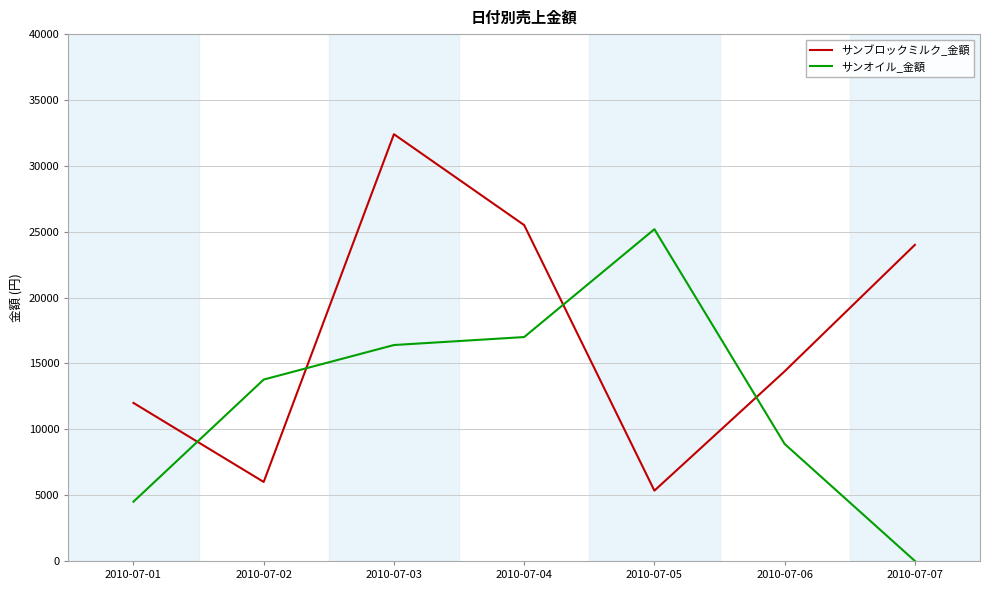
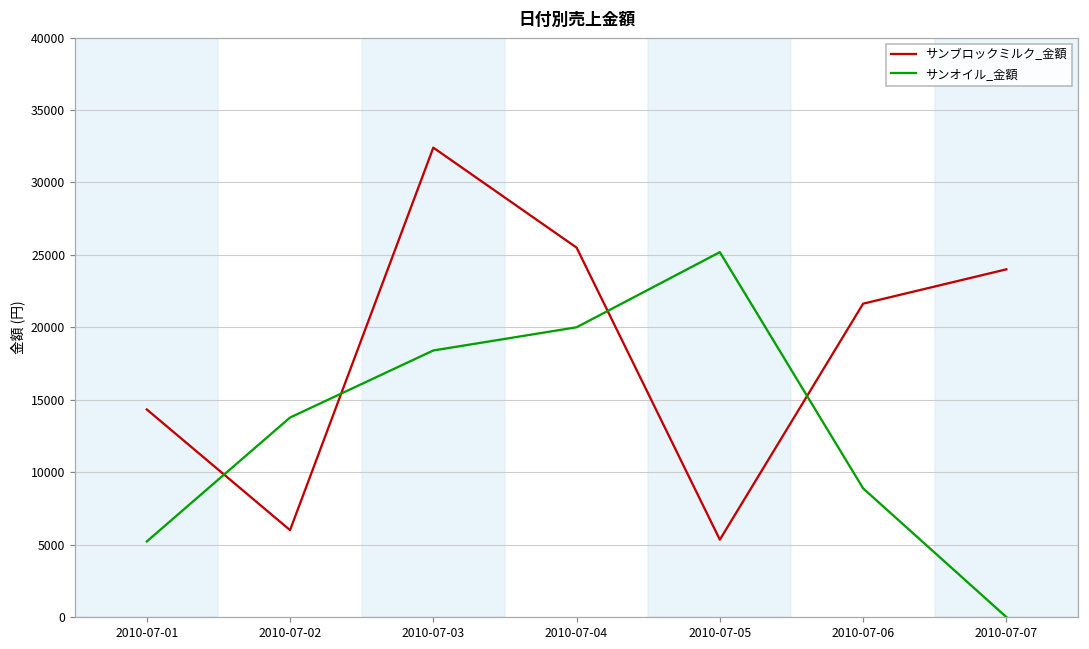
  {
    "サンブロックミルク_金額": {
-     "2010-07-01": 12000,
+     "2010-07-01": 14300,
      "2010-07-02": 6000,
      "2010-07-03": 32400,
      "2010-07-04": 25500,
      "2010-07-05": 5300,
-     "2010-07-06": 14400,
+     "2010-07-06": 21600,
      "2010-07-07": 24000
    },
    "サンオイル_金額": {
-     "2010-07-01": 4500,
+     "2010-07-01": 5200,
      "2010-07-02": 13800,
-     "2010-07-03": 16400,
-     "2010-07-04": 17000,
+     "2010-07-03": 18400,
+     "2010-07-04": 20000,
      "2010-07-05": 25200,
      "2010-07-06": 8900,
      "2010-07-07": 0
    }
  }
